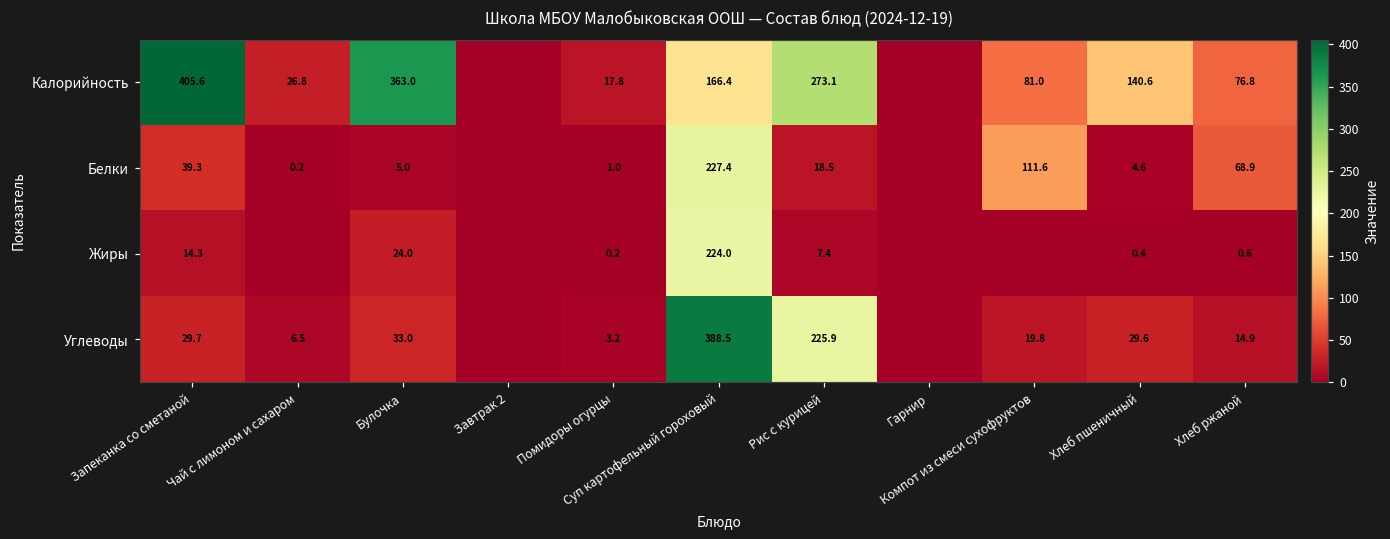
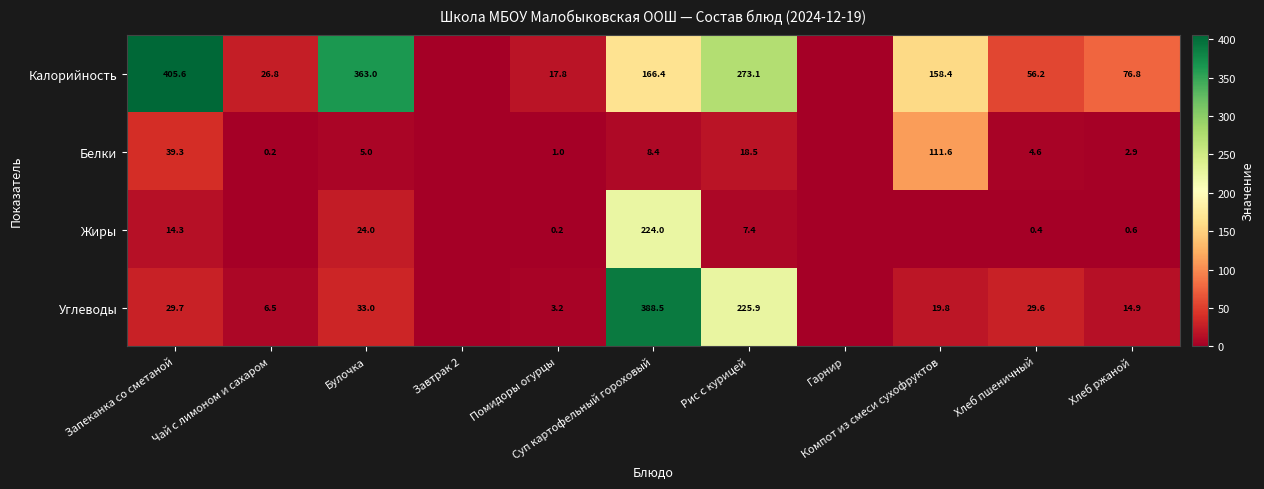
  {
    "Калорийность": {
      "Запеканка со сметаной": 405.6,
      "Чай с лимоном и сахаром": 26.8,
      "Булочка": 363.0,
      "Помидоры огурцы": 17.8,
      "Суп картофельный гороховый": 166.4,
      "Рис с курицей": 273.1,
-     "Компот из смеси сухофруктов": 81.0,
-     "Хлеб пшеничный": 140.6,
+     "Компот из смеси сухофруктов": 158.4,
+     "Хлеб пшеничный": 56.2,
      "Хлеб ржаной": 76.8
    },
    "Белки": {
      "Запеканка со сметаной": 39.3,
      "Чай с лимоном и сахаром": 0.2,
      "Булочка": 5.0,
      "Помидоры огурцы": 1.0,
-     "Суп картофельный гороховый": 227.4,
+     "Суп картофельный гороховый": 8.4,
      "Рис с курицей": 18.5,
      "Компот из смеси сухофруктов": 111.6,
      "Хлеб пшеничный": 4.6,
-     "Хлеб ржаной": 68.9
+     "Хлеб ржаной": 2.9
    },
    "Жиры": {
      "Запеканка со сметаной": 14.3,
      "Булочка": 24.0,
      "Помидоры огурцы": 0.2,
      "Суп картофельный гороховый": 224.0,
      "Рис с курицей": 7.4,
      "Хлеб пшеничный": 0.4,
      "Хлеб ржаной": 0.6
    },
    "Углеводы": {
      "Запеканка со сметаной": 29.7,
      "Чай с лимоном и сахаром": 6.5,
      "Булочка": 33.0,
      "Помидоры огурцы": 3.2,
      "Суп картофельный гороховый": 388.5,
      "Рис с курицей": 225.9,
      "Компот из смеси сухофруктов": 19.8,
      "Хлеб пшеничный": 29.6,
      "Хлеб ржаной": 14.9
    }
  }
